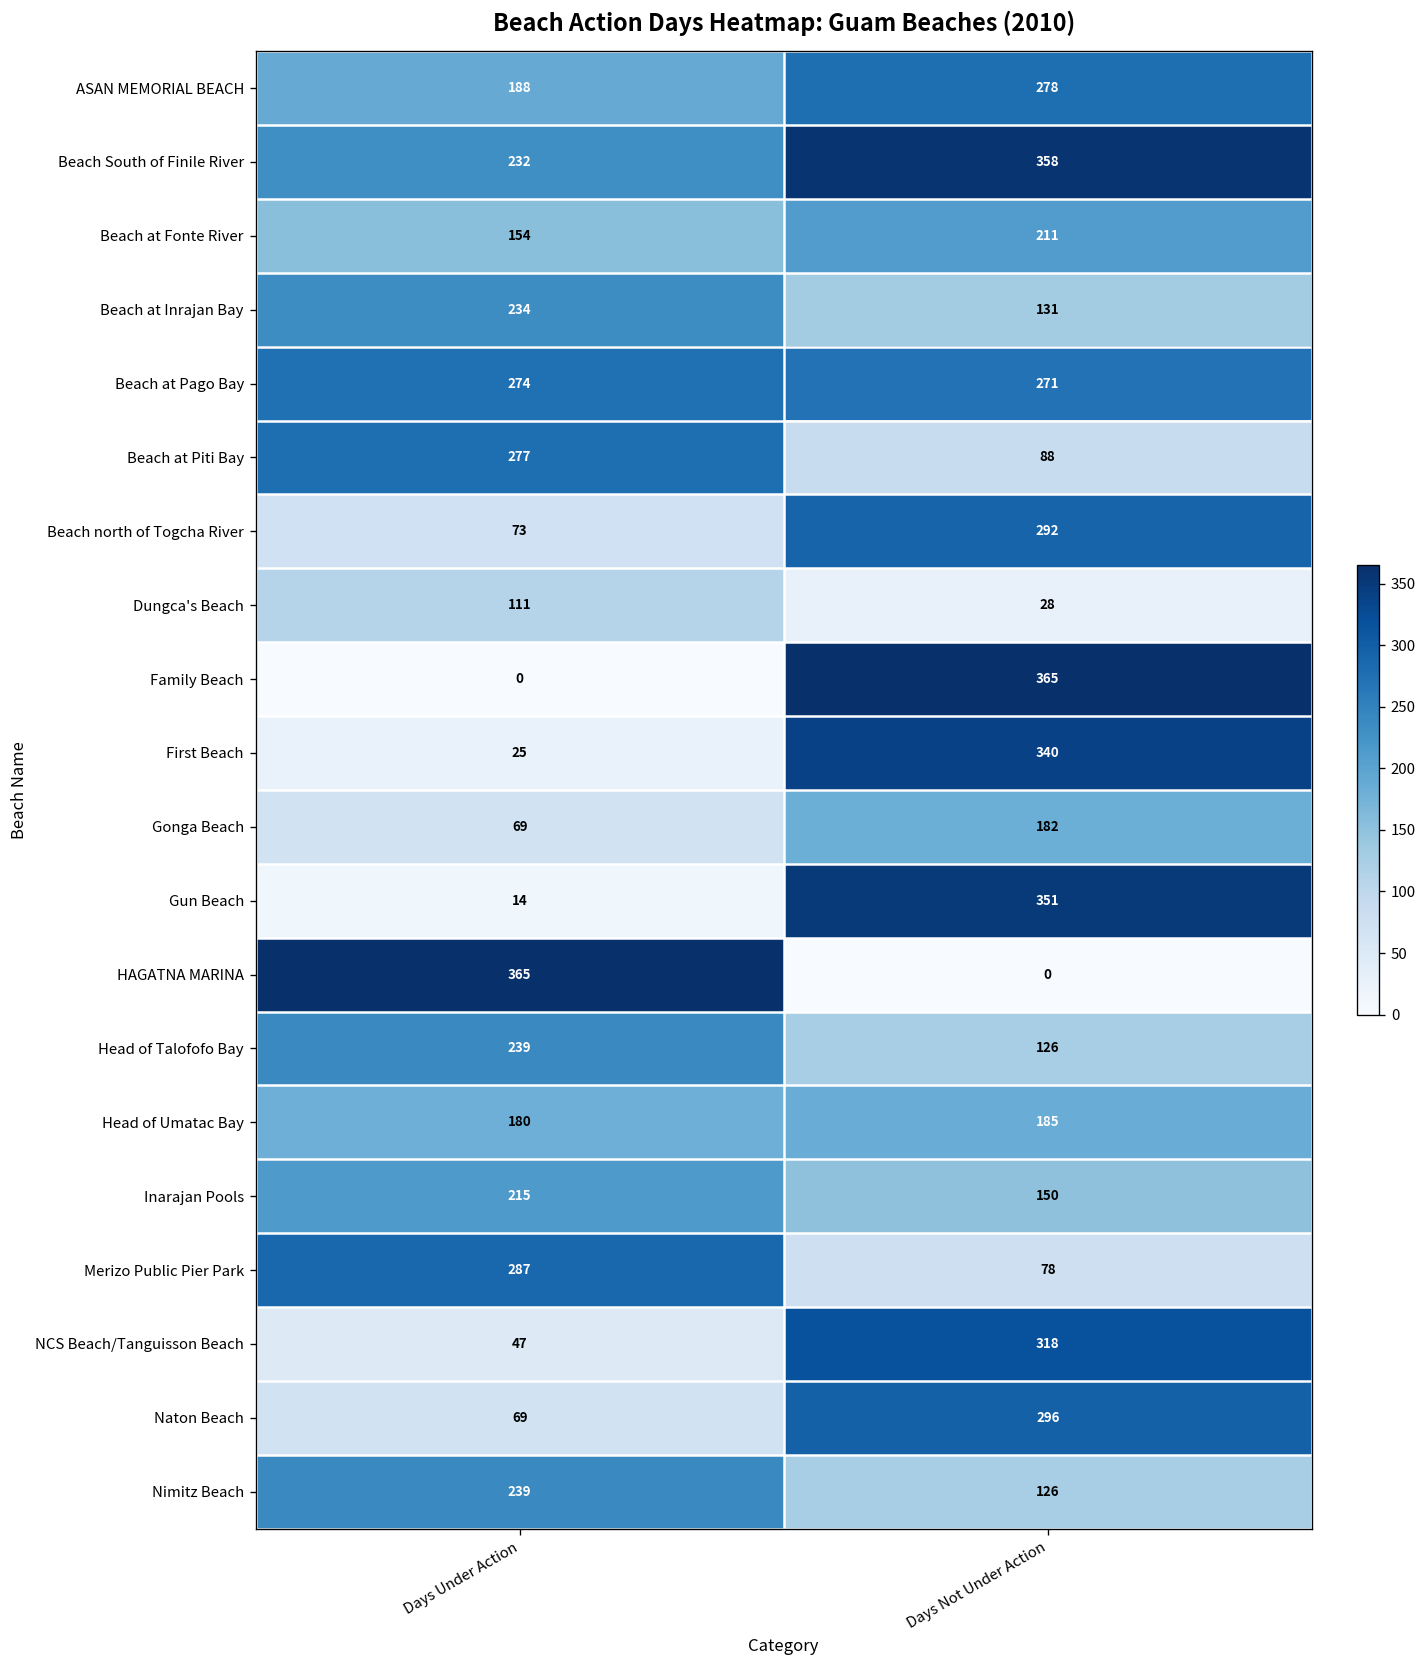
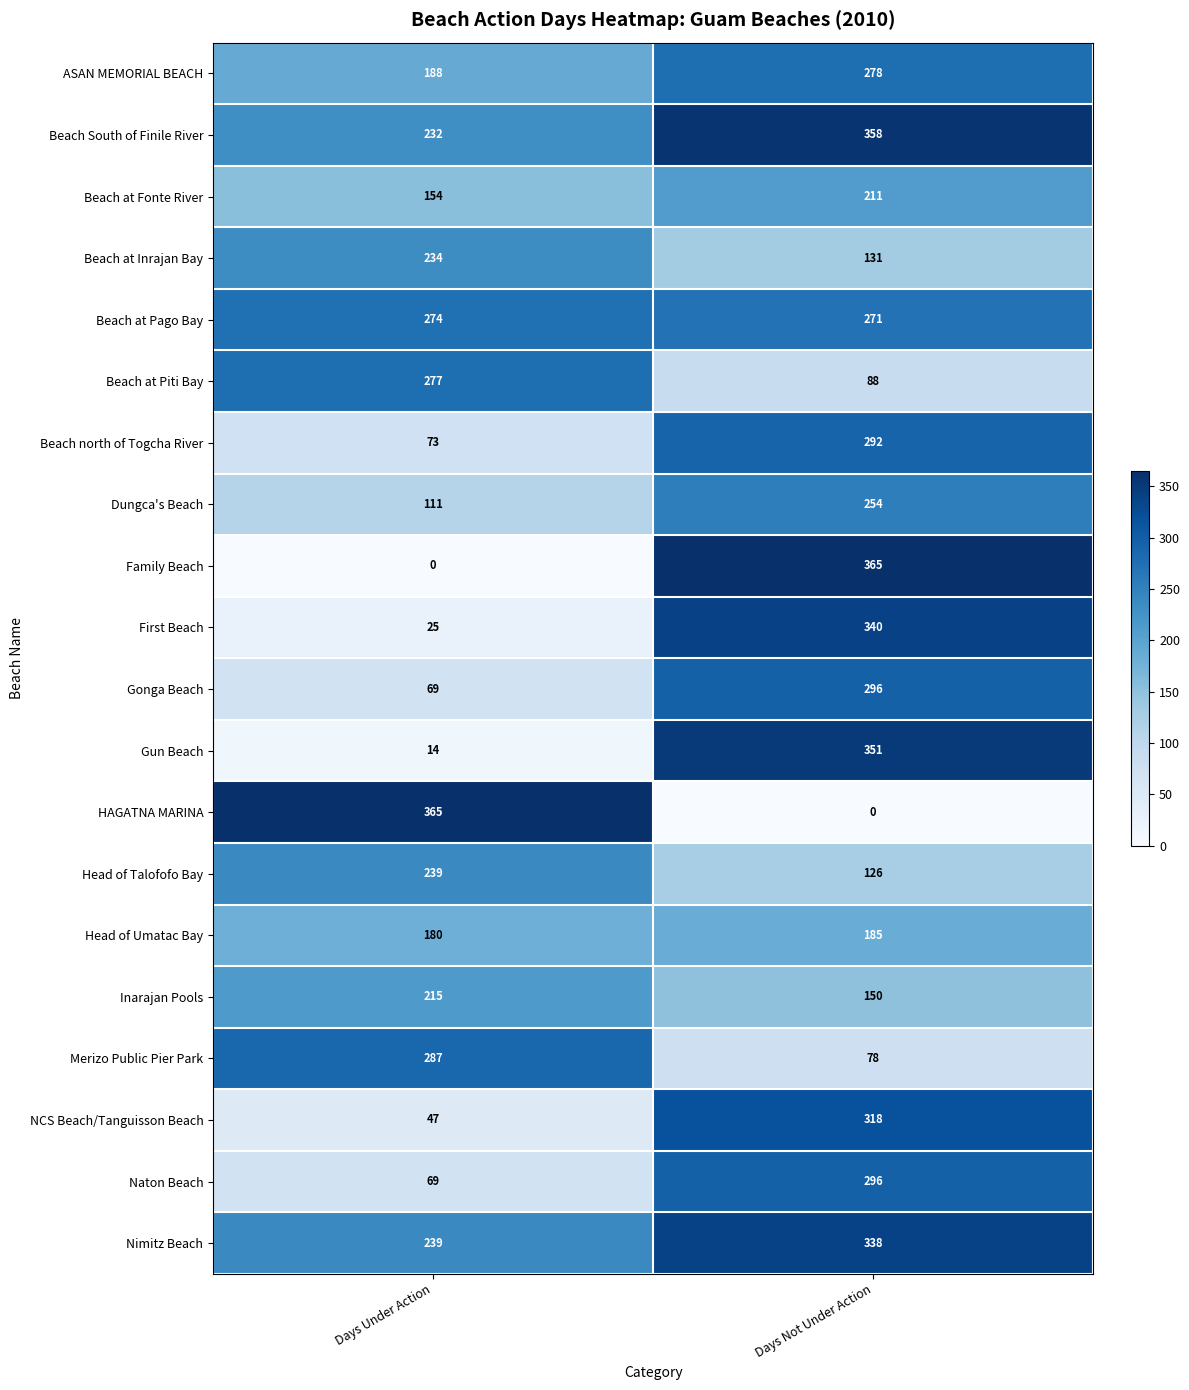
  {
    "ASAN MEMORIAL BEACH": {
      "Days Under Action": 188,
      "Days Not Under Action": 278
    },
    "Beach South of Finile River": {
      "Days Under Action": 232,
      "Days Not Under Action": 358
    },
    "Beach at Fonte River": {
      "Days Under Action": 154,
      "Days Not Under Action": 211
    },
    "Beach at Inrajan Bay": {
      "Days Under Action": 234,
      "Days Not Under Action": 131
    },
    "Beach at Pago Bay": {
      "Days Under Action": 274,
      "Days Not Under Action": 271
    },
    "Beach at Piti Bay": {
      "Days Under Action": 277,
      "Days Not Under Action": 88
    },
    "Beach north of Togcha River": {
      "Days Under Action": 73,
      "Days Not Under Action": 292
    },
    "Dungca's Beach": {
      "Days Under Action": 111,
-     "Days Not Under Action": 28
+     "Days Not Under Action": 254
    },
    "Family Beach": {
      "Days Under Action": 0,
      "Days Not Under Action": 365
    },
    "First Beach": {
      "Days Under Action": 25,
      "Days Not Under Action": 340
    },
    "Gonga Beach": {
      "Days Under Action": 69,
-     "Days Not Under Action": 182
+     "Days Not Under Action": 296
    },
    "Gun Beach": {
      "Days Under Action": 14,
      "Days Not Under Action": 351
    },
    "HAGATNA MARINA": {
      "Days Under Action": 365,
      "Days Not Under Action": 0
    },
    "Head of Talofofo Bay": {
      "Days Under Action": 239,
      "Days Not Under Action": 126
    },
    "Head of Umatac Bay": {
      "Days Under Action": 180,
      "Days Not Under Action": 185
    },
    "Inarajan Pools": {
      "Days Under Action": 215,
      "Days Not Under Action": 150
    },
    "Merizo Public Pier Park": {
      "Days Under Action": 287,
      "Days Not Under Action": 78
    },
    "NCS Beach/Tanguisson Beach": {
      "Days Under Action": 47,
      "Days Not Under Action": 318
    },
    "Naton Beach": {
      "Days Under Action": 69,
      "Days Not Under Action": 296
    },
    "Nimitz Beach": {
      "Days Under Action": 239,
-     "Days Not Under Action": 126
+     "Days Not Under Action": 338
    }
  }
